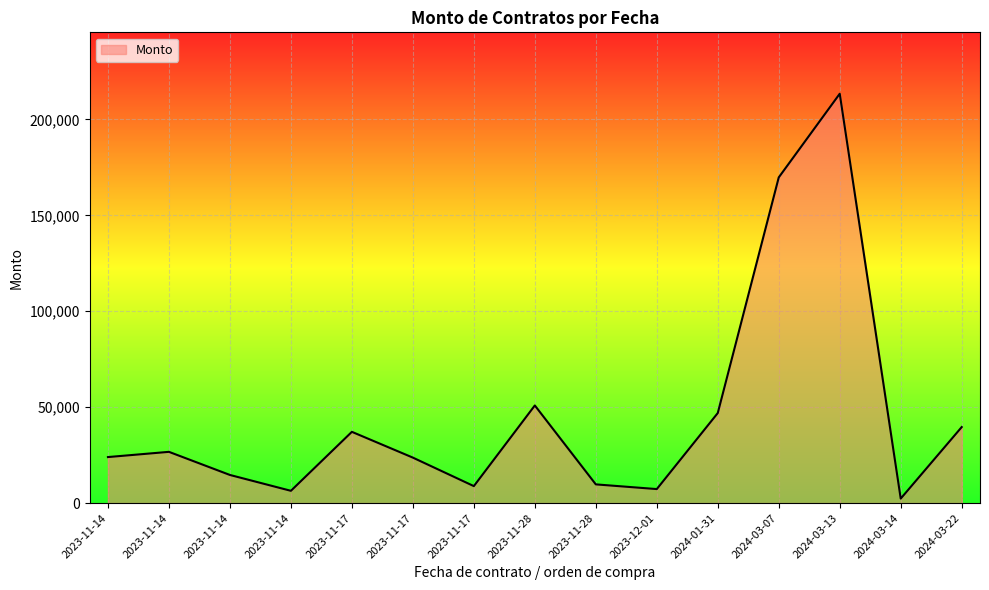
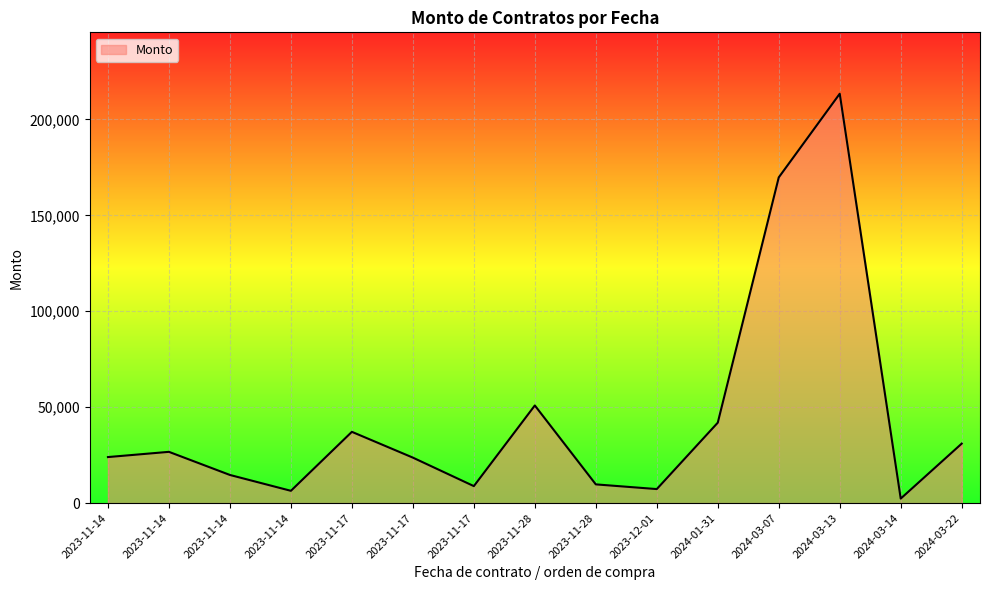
  {
    "2023-12-01": "7,000",
-   "2024-01-31": "47,000",
+   "2024-01-31": "42,000",
    "2024-03-07": "170,000",
    "2024-03-13": "213,000",
    "2024-03-14": "2,000",
-   "2024-03-22": "40,000"
+   "2024-03-22": "31,000"
  }
